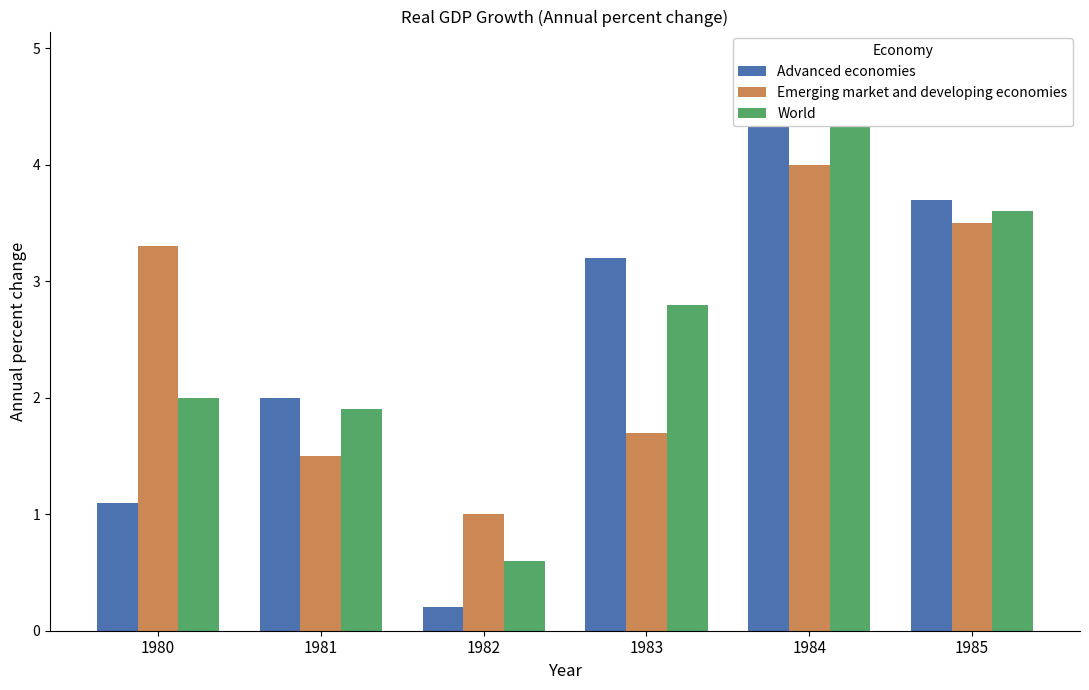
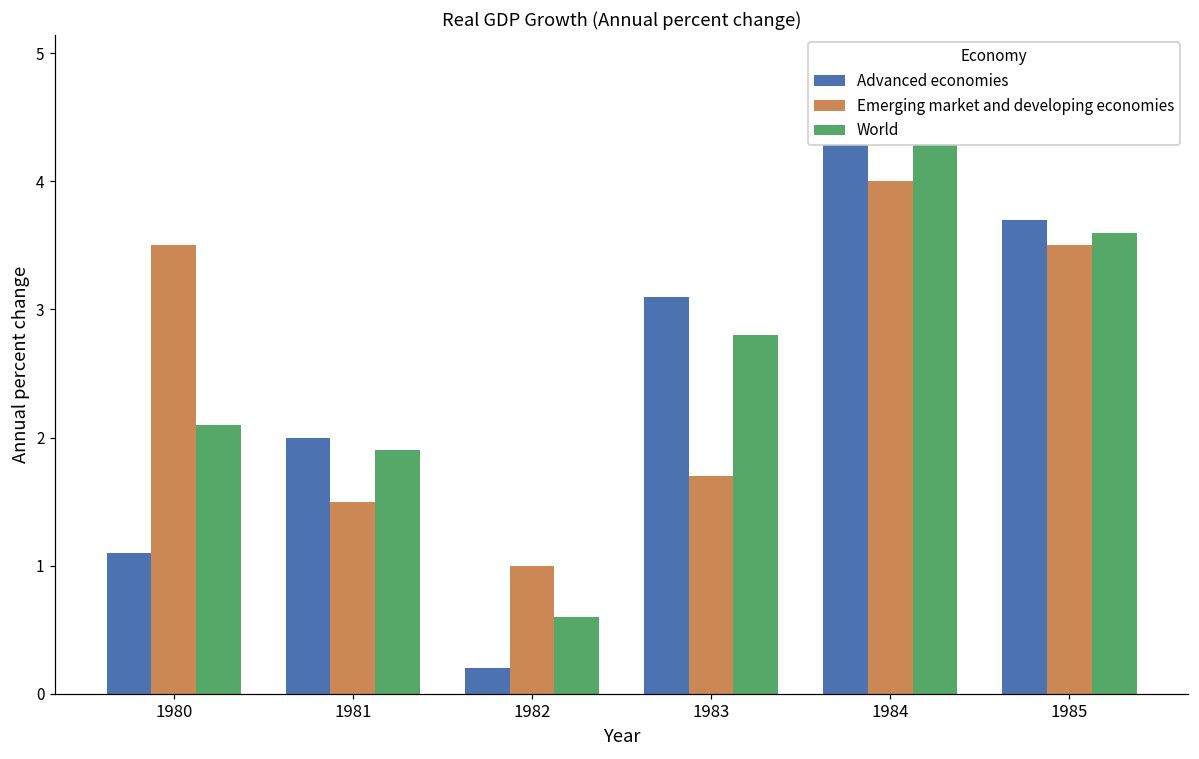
  {
    "Advanced economies": {
      "1980": 1.1,
      "1981": 2.0,
      "1982": 0.2,
-     "1983": 3.2,
+     "1983": 3.1,
      "1985": 3.7
    },
    "Emerging market and developing economies": {
-     "1980": 3.3,
+     "1980": 3.5,
      "1981": 1.5,
      "1982": 1.0,
      "1983": 1.7,
      "1984": 4.0,
      "1985": 3.5
    },
    "World": {
-     "1980": 2.0,
+     "1980": 2.1,
      "1981": 1.9,
      "1982": 0.6,
      "1983": 2.8,
      "1985": 3.6
    }
  }
